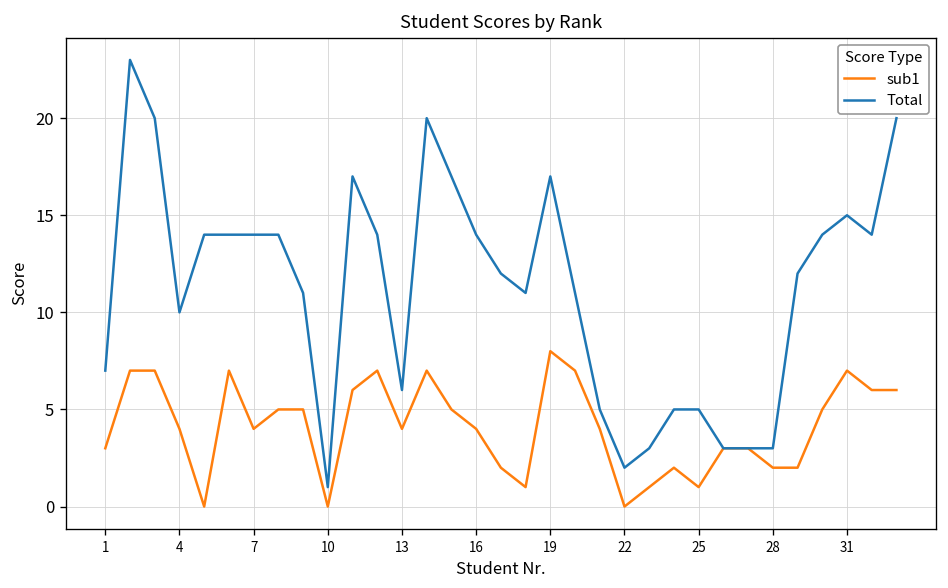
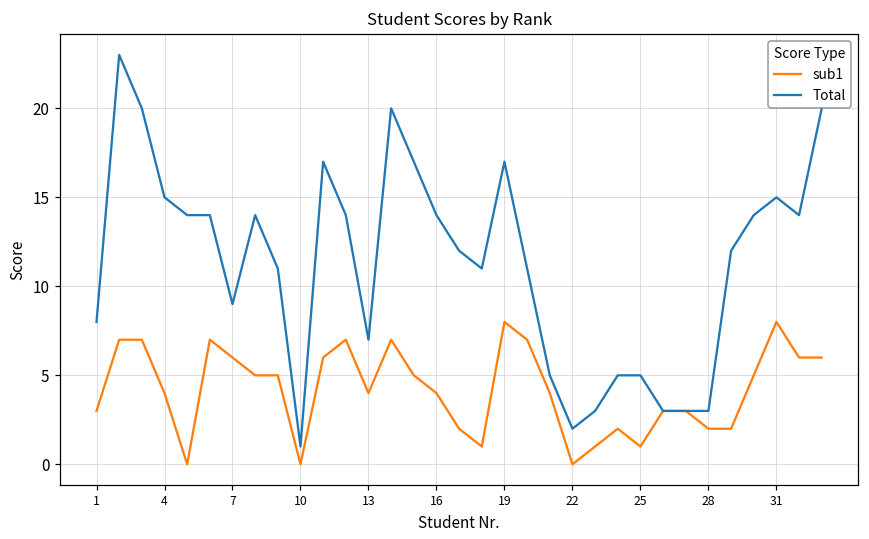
  {
    "sub1": {
      "1": 3,
      "4": 4,
-     "7": 4,
+     "7": 6,
      "10": 0,
      "13": 4,
      "16": 4,
      "19": 8,
      "22": 0,
      "25": 1,
      "28": 2,
-     "31": 7
+     "31": 8
    },
    "Total": {
-     "1": 7,
-     "4": 10,
-     "7": 14,
+     "1": 8,
+     "4": 15,
+     "7": 9,
      "10": 1,
-     "13": 6,
+     "13": 7,
      "16": 14,
      "19": 17,
      "22": 2,
      "25": 5,
      "28": 3,
      "31": 15
    }
  }
